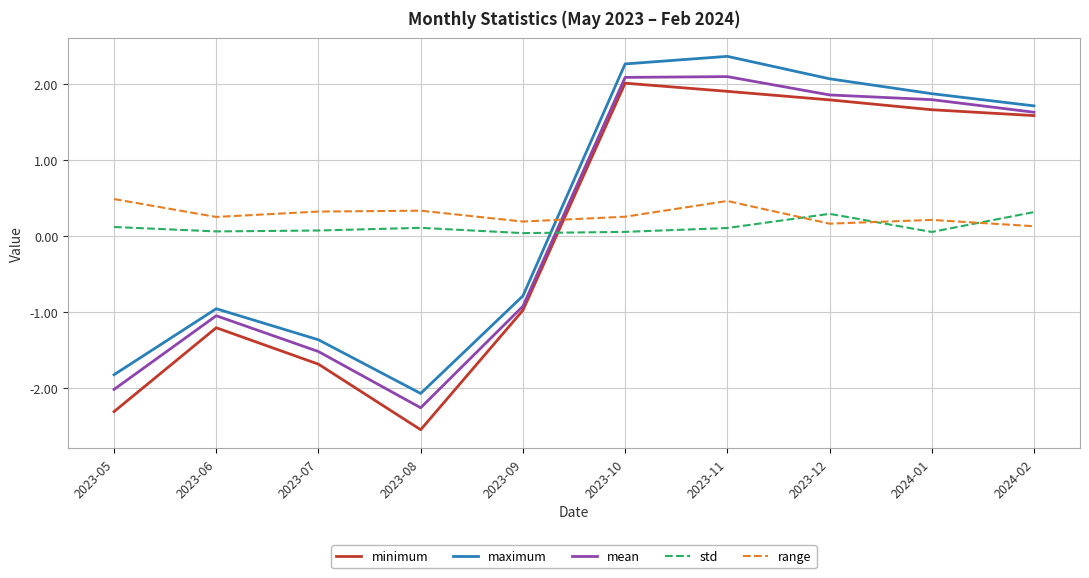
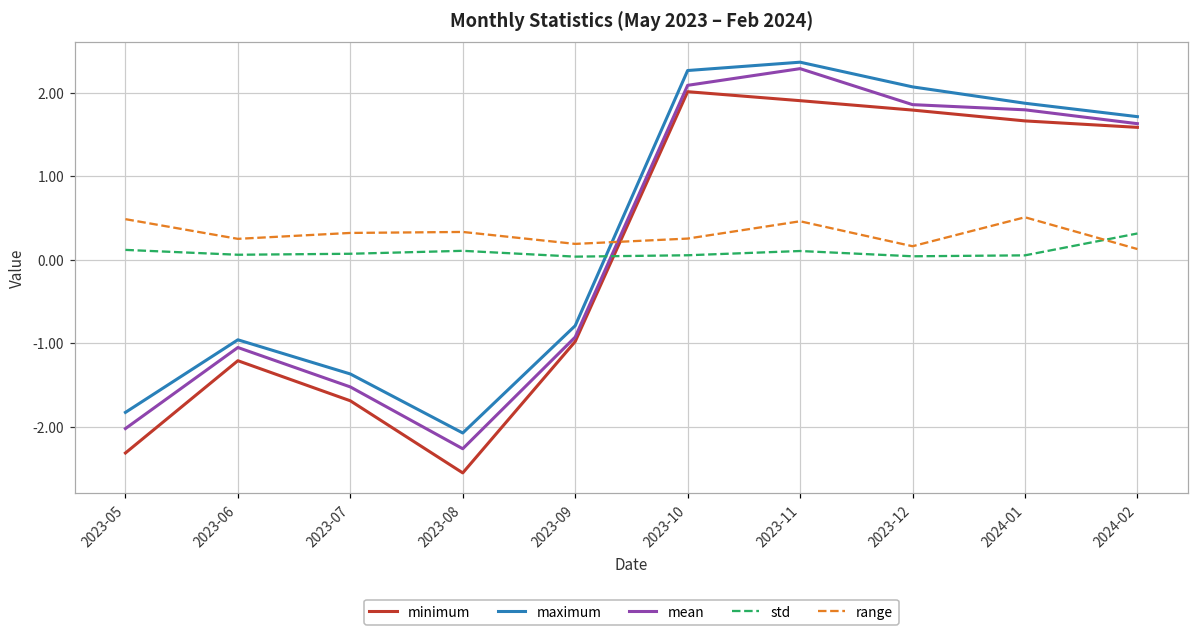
  {
    "minimum": {
      "2023-05": -2.3,
      "2023-06": -1.2,
      "2023-07": -1.7,
      "2023-08": -2.6,
      "2023-09": -1.0,
      "2023-10": 2.0,
      "2023-11": 1.9,
      "2023-12": 1.8,
      "2024-01": 1.7,
      "2024-02": 1.6
    },
    "maximum": {
      "2023-05": -1.8,
      "2023-06": -1.0,
      "2023-07": -1.4,
      "2023-08": -2.1,
      "2023-09": -0.8,
      "2023-10": 2.3,
      "2023-11": 2.4,
      "2023-12": 2.1,
      "2024-01": 1.9,
      "2024-02": 1.7
    },
    "mean": {
      "2023-05": -2.0,
      "2023-06": -1.1,
      "2023-07": -1.5,
      "2023-08": -2.3,
      "2023-09": -0.9,
      "2023-10": 2.1,
-     "2023-11": 2.1,
+     "2023-11": 2.3,
      "2023-12": 1.9,
      "2024-01": 1.8,
      "2024-02": 1.6
    },
    "std": {
      "2023-05": 0.1,
      "2023-06": 0.1,
      "2023-07": 0.1,
      "2023-08": 0.1,
      "2023-09": 0.0,
      "2023-10": 0.1,
      "2023-11": 0.1,
-     "2023-12": 0.3,
+     "2023-12": 0.0,
      "2024-01": 0.1,
      "2024-02": 0.3
    },
    "range": {
      "2023-05": 0.5,
      "2023-06": 0.3,
      "2023-07": 0.3,
      "2023-08": 0.3,
      "2023-09": 0.2,
      "2023-10": 0.3,
      "2023-11": 0.5,
      "2023-12": 0.2,
-     "2024-01": 0.2,
+     "2024-01": 0.5,
      "2024-02": 0.1
    }
  }
